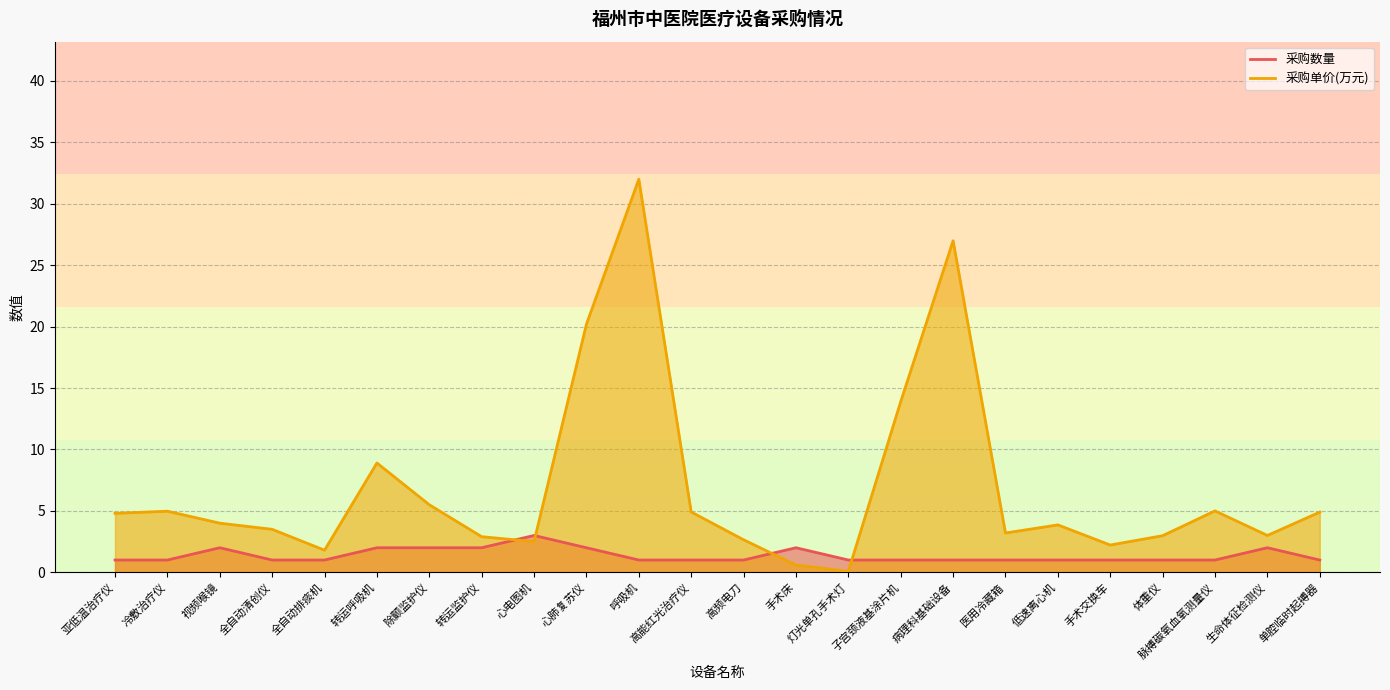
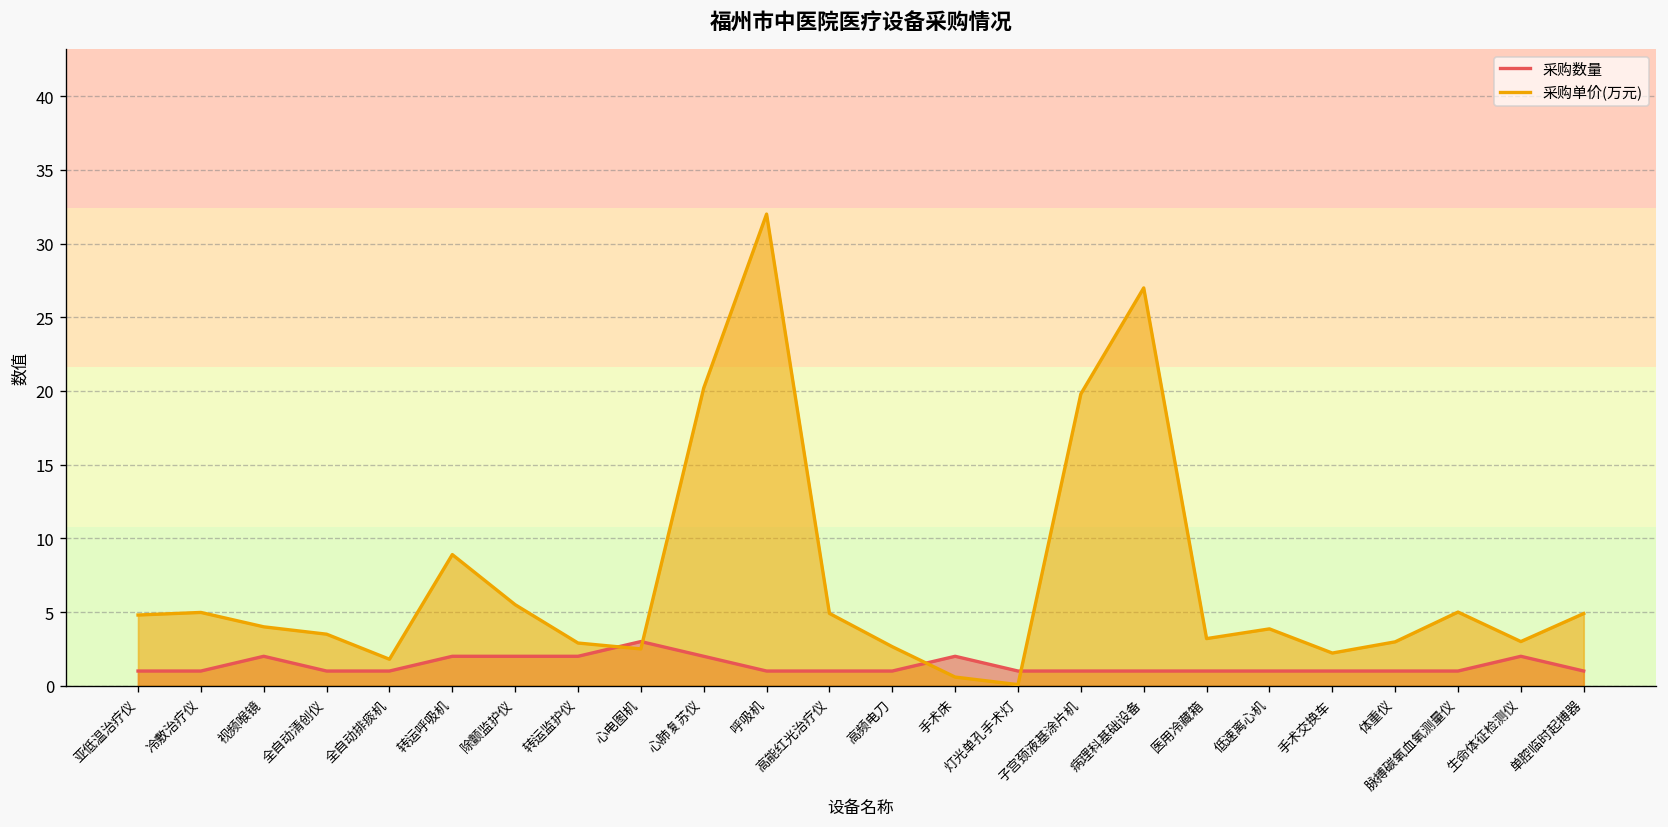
  {
    "采购数量": {
      "亚低温治疗仪": 1.0,
      "冷敷治疗仪": 1.0,
      "视频喉镜": 2.0,
      "全自动清创仪": 1.0,
      "全自动排痰机": 1.0,
      "转运呼吸机": 2.0,
      "除颤监护仪": 2.0,
      "转运监护仪": 2.0,
      "心电图机": 3.0,
      "心肺复苏仪": 2.0,
      "呼吸机": 1.0,
      "高能红光治疗仪": 1.0,
      "高频电刀": 1.0,
      "手术床": 2.0,
      "灯光单孔手术灯": 1.0,
      "子宫颈液基涂片机": 1.0,
      "病理科基础设备": 1.0,
      "医用冷藏箱": 1.0,
      "低速离心机": 1.0,
      "手术交换车": 1.0,
      "体重仪": 1.0,
      "脉搏碳氧血氧测量仪": 1.0,
      "生命体征检测仪": 2.0,
      "单腔临时起搏器": 1.0
    },
    "采购单价(万元)": {
      "亚低温治疗仪": 4.8,
      "冷敷治疗仪": 5.0,
      "视频喉镜": 4.0,
      "全自动清创仪": 3.5,
      "全自动排痰机": 1.8,
      "转运呼吸机": 8.9,
      "除颤监护仪": 5.5,
      "转运监护仪": 2.9,
      "心电图机": 2.5,
      "心肺复苏仪": 20.2,
      "呼吸机": 32.0,
      "高能红光治疗仪": 4.9,
      "高频电刀": 2.7,
      "手术床": 0.6,
      "灯光单孔手术灯": 0.1,
-     "子宫颈液基涂片机": 13.9,
+     "子宫颈液基涂片机": 19.8,
      "病理科基础设备": 27.0,
      "医用冷藏箱": 3.2,
      "低速离心机": 3.9,
      "手术交换车": 2.2,
      "体重仪": 3.0,
      "脉搏碳氧血氧测量仪": 5.0,
      "生命体征检测仪": 3.0,
      "单腔临时起搏器": 4.9
    }
  }
